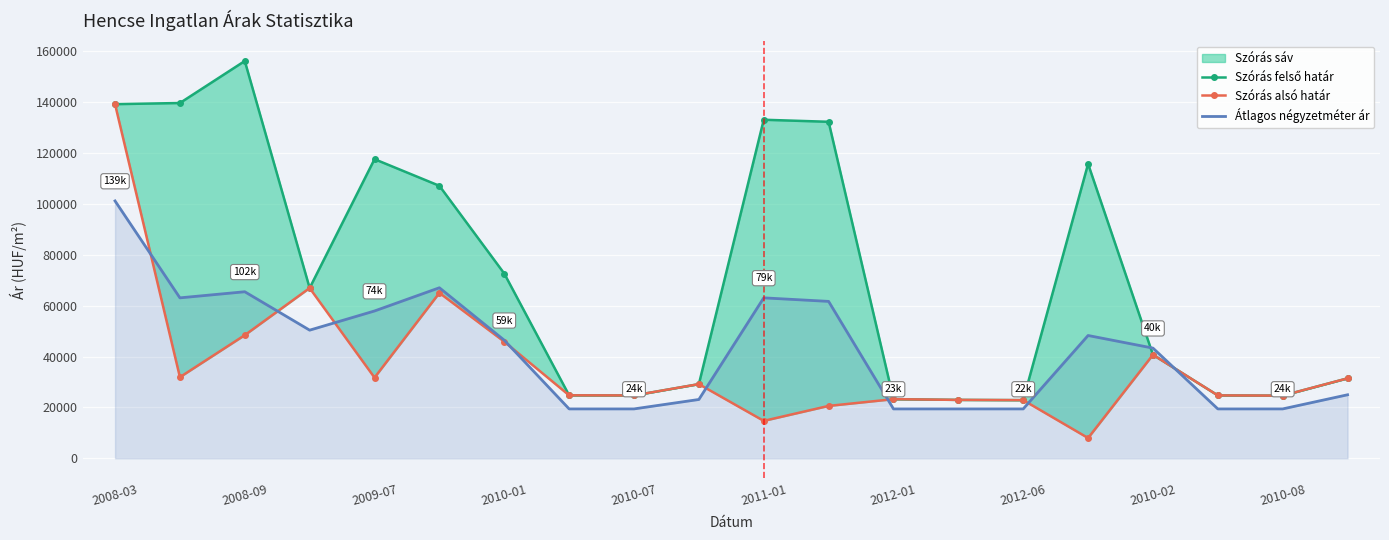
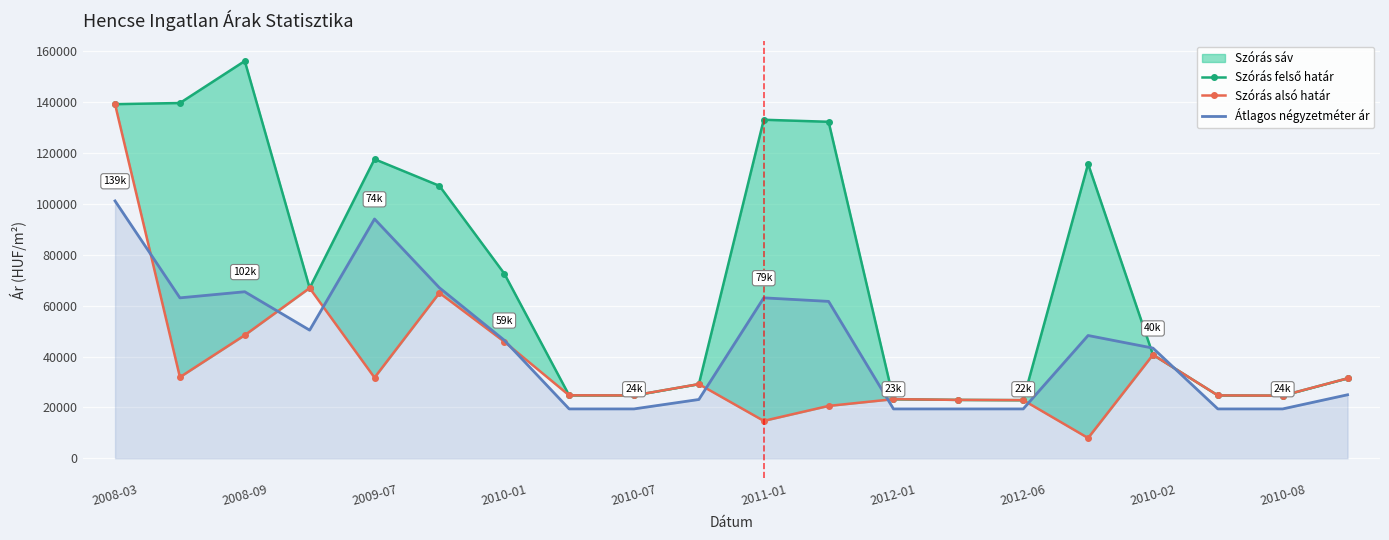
  {
    "Szórás sáv": {
      "2008-09": 156000,
      "2009-07": 118000,
      "2010-01": 73000,
      "2011-01": 133000
    },
    "Szórás alsó határ": {
      "2008-09": 48000,
      "2009-07": 32000,
      "2011-01": 15000
    },
    "Átlagos négyzetméter ár": {
-     "2009-07": 58000,
+     "2009-07": 94000,
      "2010-07": 19000,
      "2012-01": 19000,
      "2012-06": 19000,
      "2010-08": 19000
    }
  }
